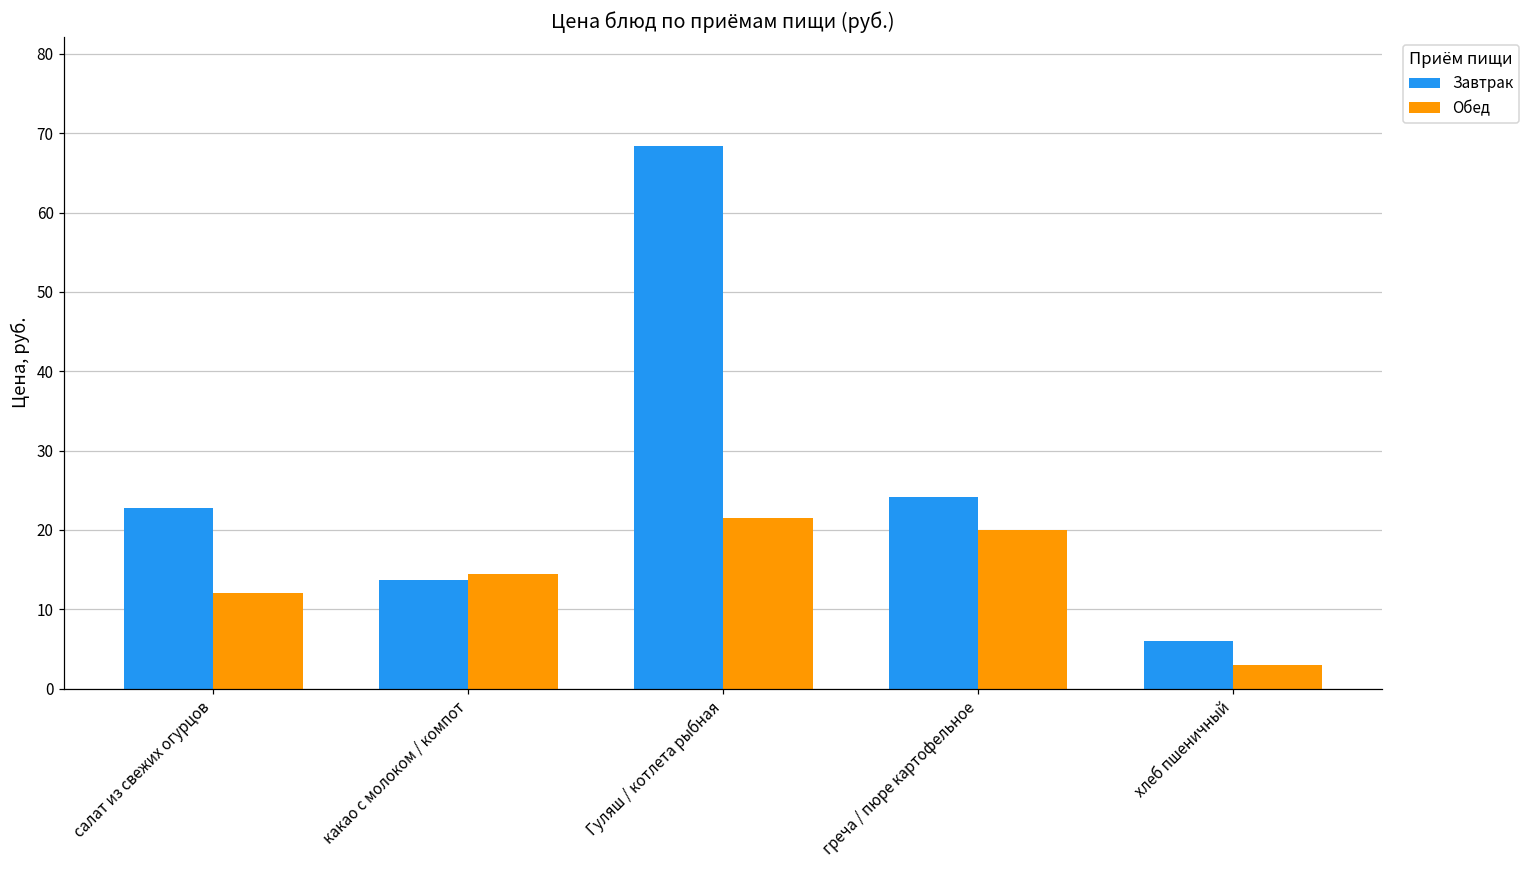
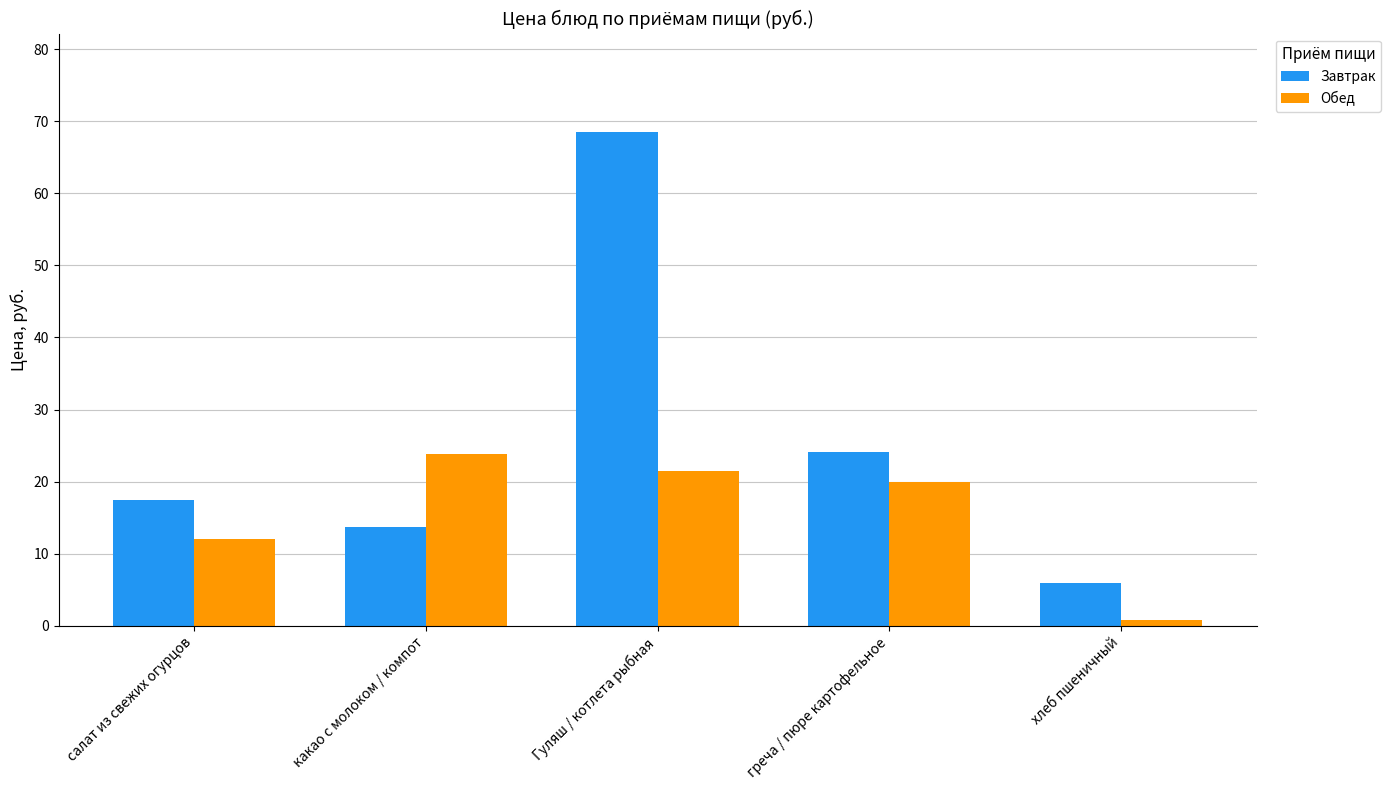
  {
    "Завтрак": {
-     "салат из свежих огурцов": 23,
+     "салат из свежих огурцов": 17,
      "какао с молоком / компот": 14,
      "Гуляш / котлета рыбная": 68,
      "греча / пюре картофельное": 24,
      "хлеб пшеничный": 6
    },
    "Обед": {
      "салат из свежих огурцов": 12,
-     "какао с молоком / компот": 15,
+     "какао с молоком / компот": 24,
      "Гуляш / котлета рыбная": 22,
      "греча / пюре картофельное": 20,
-     "хлеб пшеничный": 3
+     "хлеб пшеничный": 1
    }
  }
